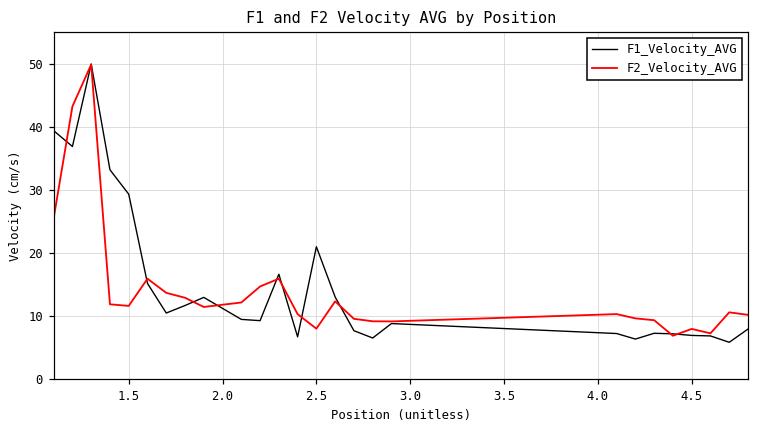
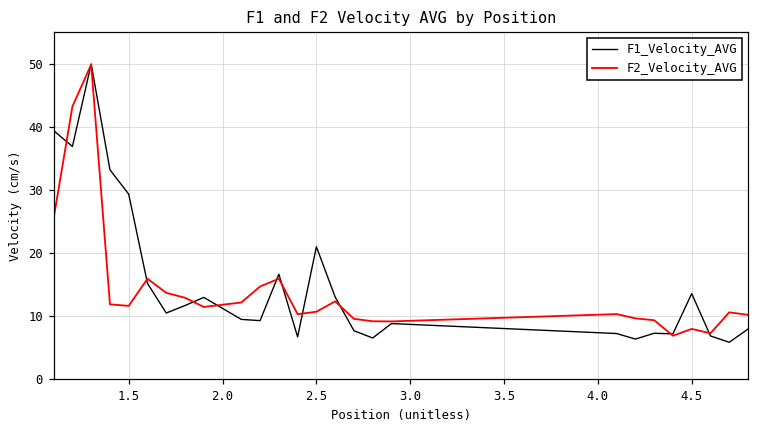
  {
    "F1_Velocity_AVG": {
      "1.5": 29,
      "2.5": 21,
-     "4.5": 7
+     "4.5": 14
    },
    "F2_Velocity_AVG": {
      "1.5": 12,
-     "2.5": 8,
+     "2.5": 11,
      "4.5": 8
    }
  }
